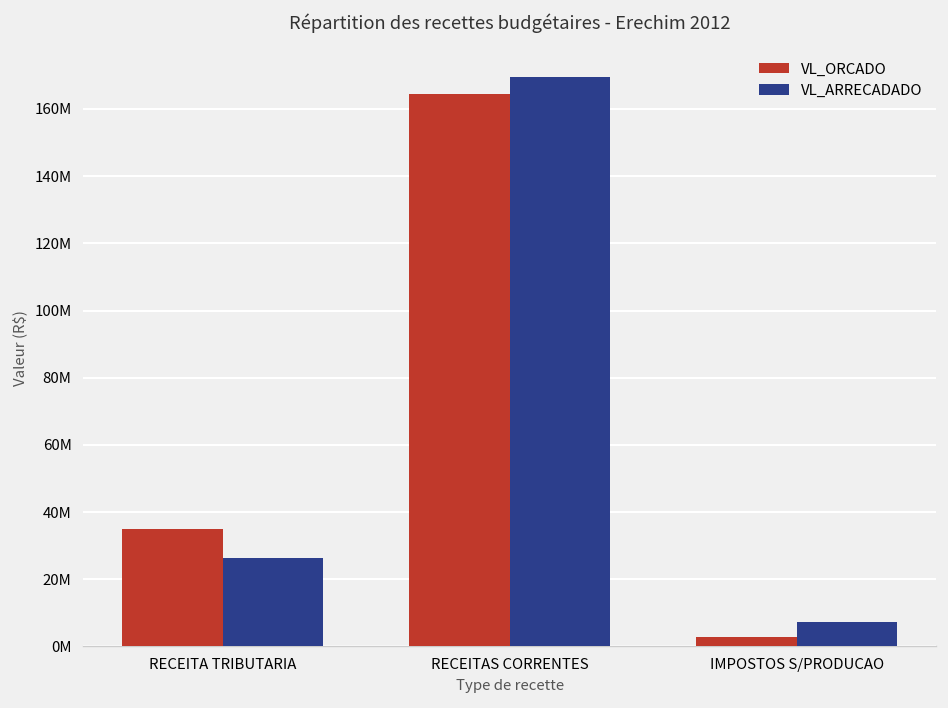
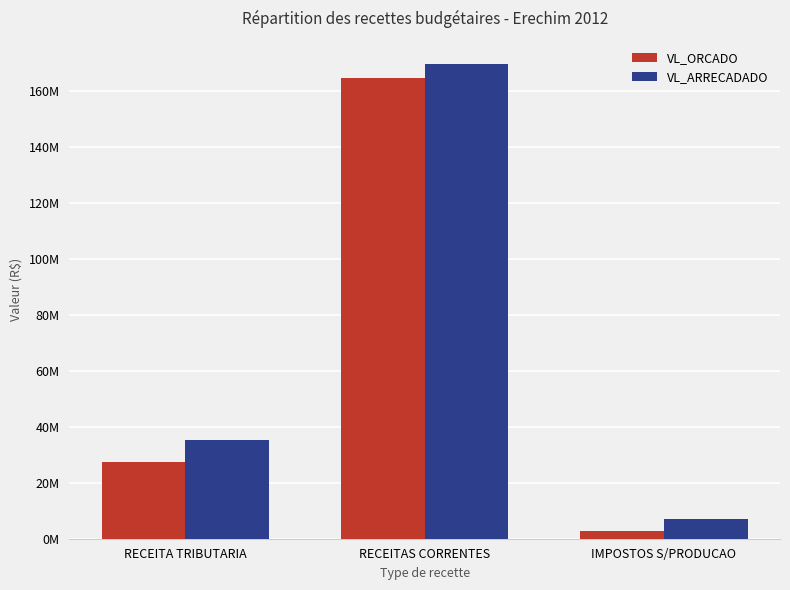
  {
    "VL_ORCADO": {
-     "RECEITA TRIBUTARIA": 35000000,
+     "RECEITA TRIBUTARIA": 28000000,
      "RECEITAS CORRENTES": 164000000,
      "IMPOSTOS S/PRODUCAO": 3000000
    },
    "VL_ARRECADADO": {
-     "RECEITA TRIBUTARIA": 26000000,
+     "RECEITA TRIBUTARIA": 35000000,
      "RECEITAS CORRENTES": 169000000,
      "IMPOSTOS S/PRODUCAO": 7000000
    }
  }
